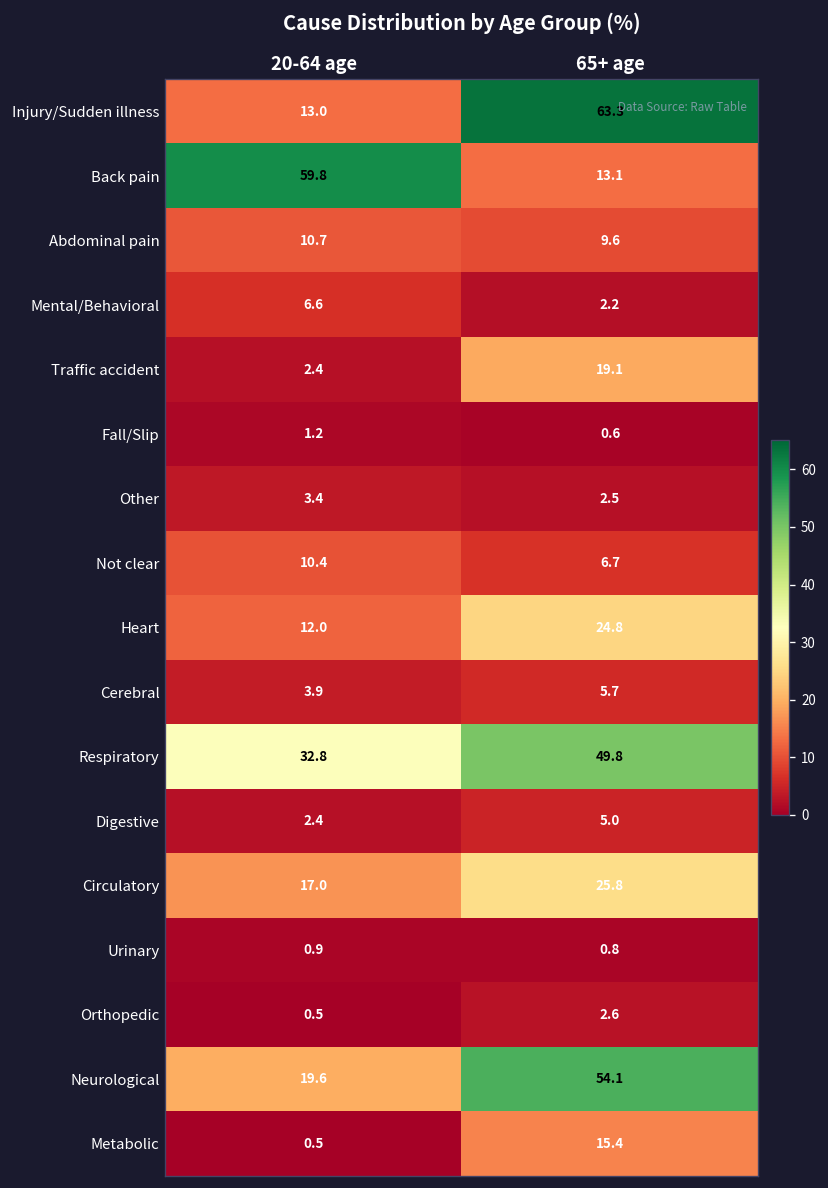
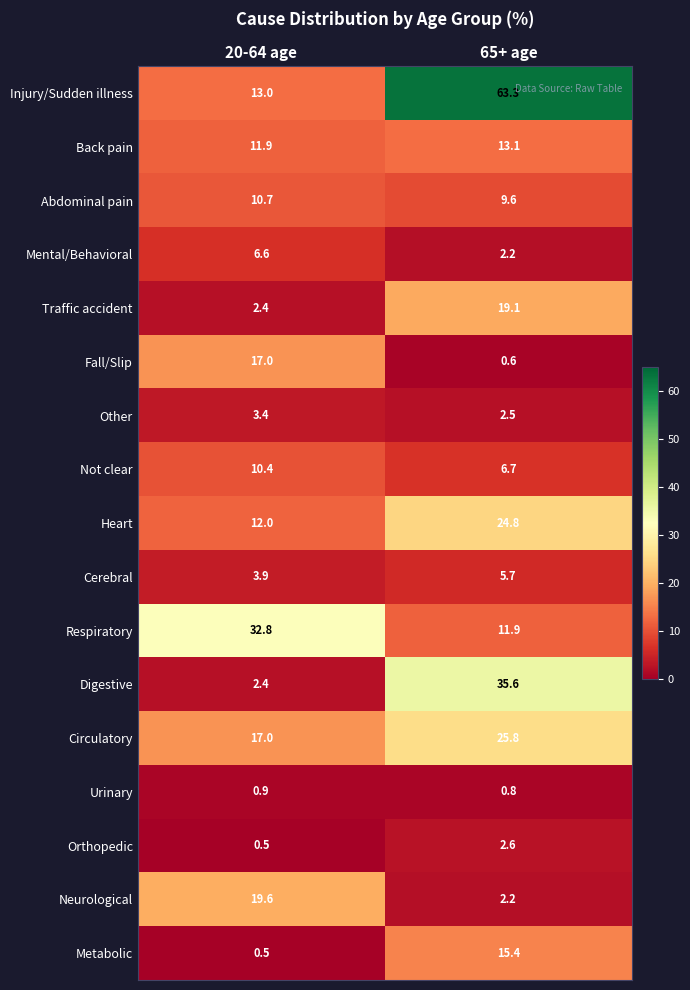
  {
    "Injury/Sudden illness": {
      "20-64 age": 13.0
    },
    "Back pain": {
-     "20-64 age": 59.8,
+     "20-64 age": 11.9,
      "65+ age": 13.1
    },
    "Abdominal pain": {
      "20-64 age": 10.7,
      "65+ age": 9.6
    },
    "Mental/Behavioral": {
      "20-64 age": 6.6,
      "65+ age": 2.2
    },
    "Traffic accident": {
      "20-64 age": 2.4,
      "65+ age": 19.1
    },
    "Fall/Slip": {
-     "20-64 age": 1.2,
+     "20-64 age": 17.0,
      "65+ age": 0.6
    },
    "Other": {
      "20-64 age": 3.4,
      "65+ age": 2.5
    },
    "Not clear": {
      "20-64 age": 10.4,
      "65+ age": 6.7
    },
    "Heart": {
      "20-64 age": 12.0,
      "65+ age": 24.8
    },
    "Cerebral": {
      "20-64 age": 3.9,
      "65+ age": 5.7
    },
    "Respiratory": {
      "20-64 age": 32.8,
-     "65+ age": 49.8
+     "65+ age": 11.9
    },
    "Digestive": {
      "20-64 age": 2.4,
-     "65+ age": 5.0
+     "65+ age": 35.6
    },
    "Circulatory": {
      "20-64 age": 17.0,
      "65+ age": 25.8
    },
    "Urinary": {
      "20-64 age": 0.9,
      "65+ age": 0.8
    },
    "Orthopedic": {
      "20-64 age": 0.5,
      "65+ age": 2.6
    },
    "Neurological": {
      "20-64 age": 19.6,
-     "65+ age": 54.1
+     "65+ age": 2.2
    },
    "Metabolic": {
      "20-64 age": 0.5,
      "65+ age": 15.4
    }
  }
